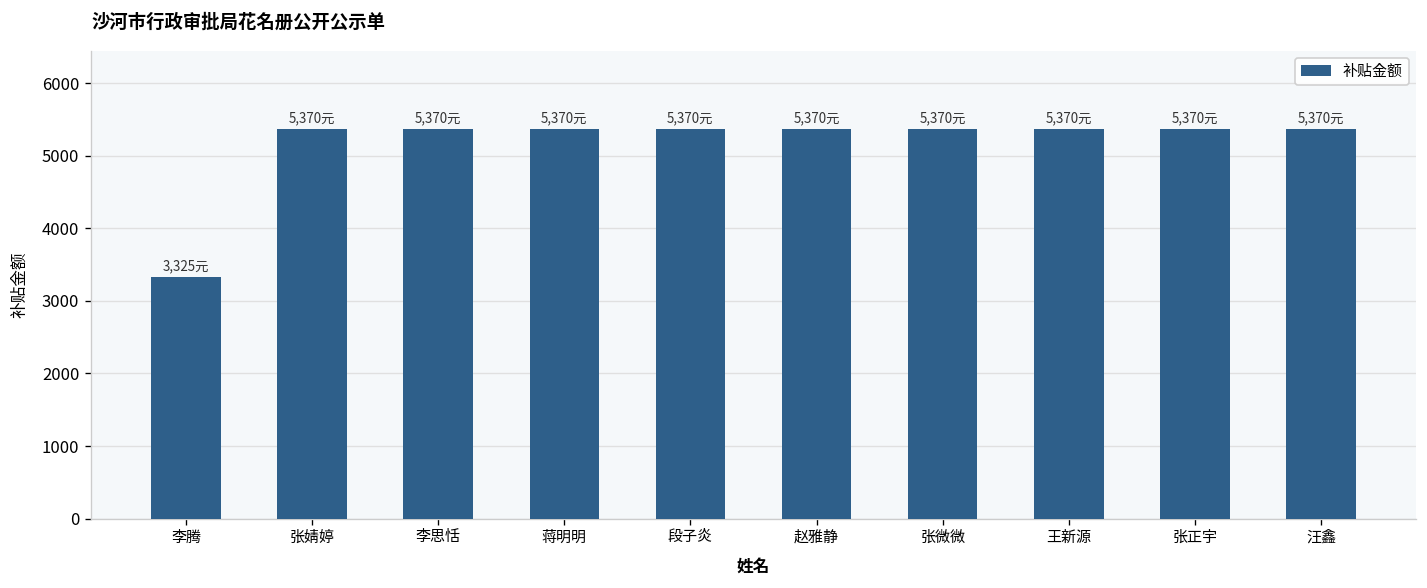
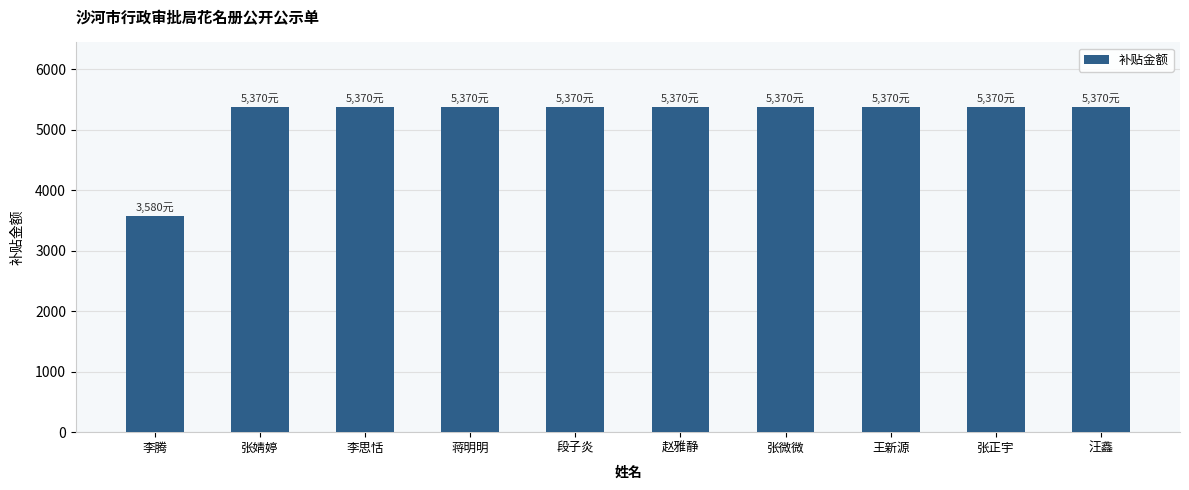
  {
-   "李腾": "3,325元",
+   "李腾": "3,580元",
    "张婧婷": "5,370元",
    "李思恬": "5,370元",
    "蒋明明": "5,370元",
    "段子炎": "5,370元",
    "赵雅静": "5,370元",
    "张微微": "5,370元",
    "王新源": "5,370元",
    "张正宇": "5,370元",
    "汪鑫": "5,370元"
  }
